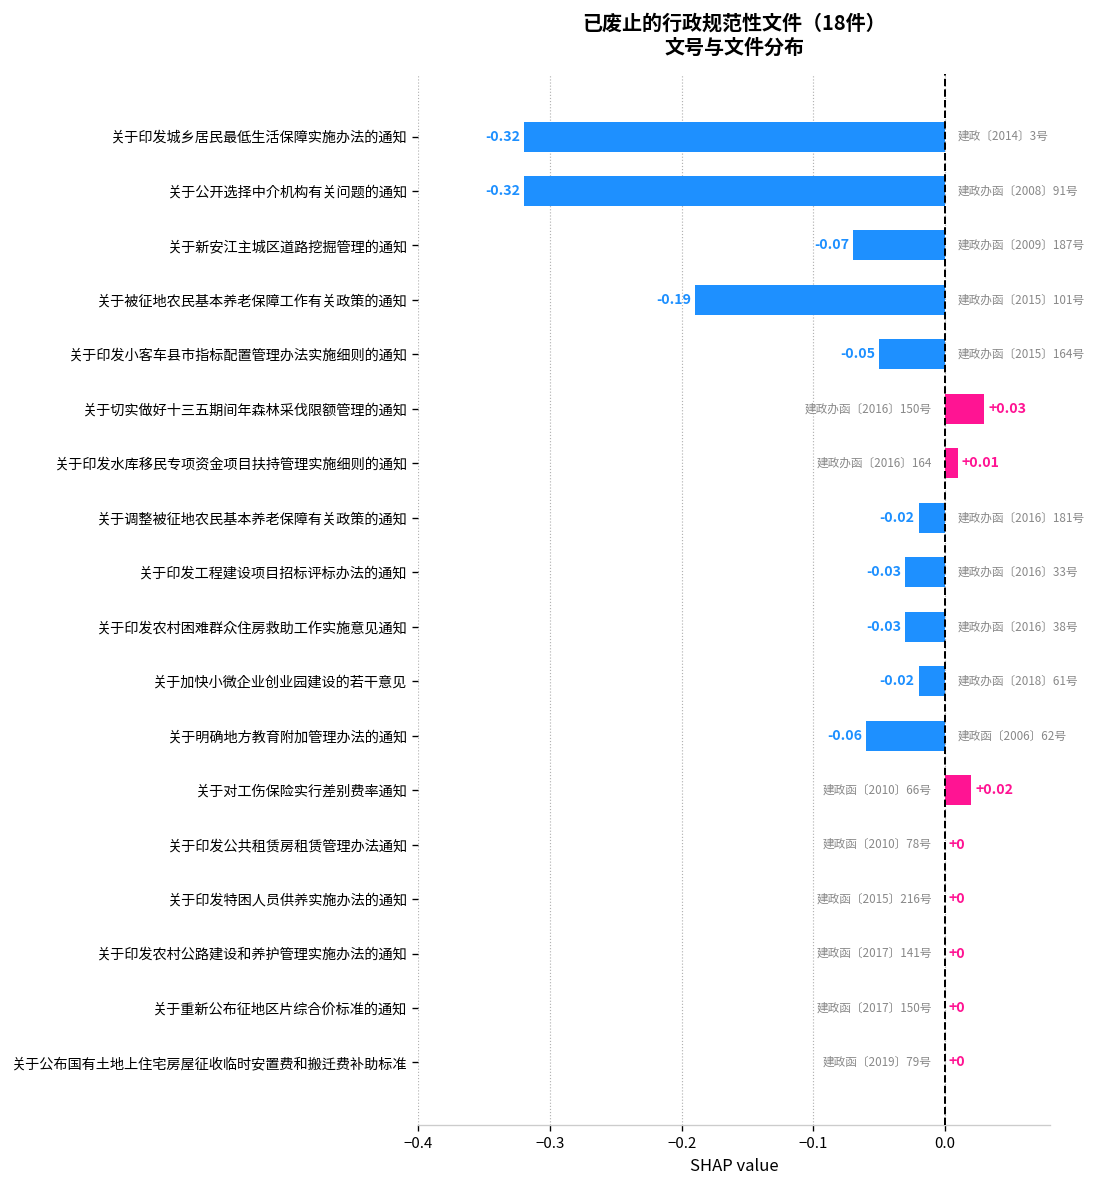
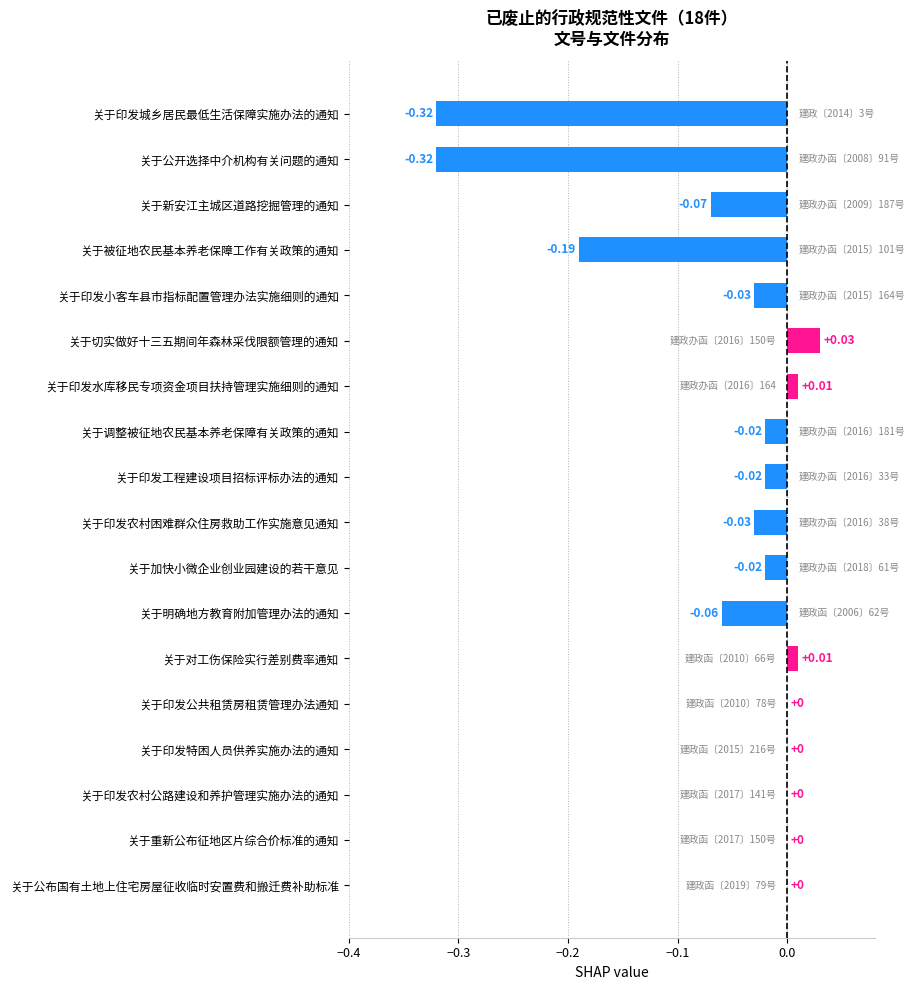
  {
    "关于印发城乡居民最低生活保障实施办法的通知": "-0.32",
    "关于公开选择中介机构有关问题的通知": "-0.32",
    "关于新安江主城区道路挖掘管理的通知": "-0.07",
    "关于被征地农民基本养老保障工作有关政策的通知": "-0.19",
-   "关于印发小客车县市指标配置管理办法实施细则的通知": "-0.05",
+   "关于印发小客车县市指标配置管理办法实施细则的通知": "-0.03",
    "关于切实做好十三五期间年森林采伐限额管理的通知": "+0.03",
    "关于印发水库移民专项资金项目扶持管理实施细则的通知": "+0.01",
    "关于调整被征地农民基本养老保障有关政策的通知": "-0.02",
-   "关于印发工程建设项目招标评标办法的通知": "-0.03",
+   "关于印发工程建设项目招标评标办法的通知": "-0.02",
    "关于印发农村困难群众住房救助工作实施意见通知": "-0.03",
    "关于加快小微企业创业园建设的若干意见": "-0.02",
    "关于明确地方教育附加管理办法的通知": "-0.06",
-   "关于对工伤保险实行差别费率通知": "+0.02",
+   "关于对工伤保险实行差别费率通知": "+0.01",
    "关于印发公共租赁房租赁管理办法通知": "+0",
    "关于印发特困人员供养实施办法的通知": "+0",
    "关于印发农村公路建设和养护管理实施办法的通知": "+0",
    "关于重新公布征地区片综合价标准的通知": "+0",
    "关于公布国有土地上住宅房屋征收临时安置费和搬迁费补助标准": "+0"
  }
